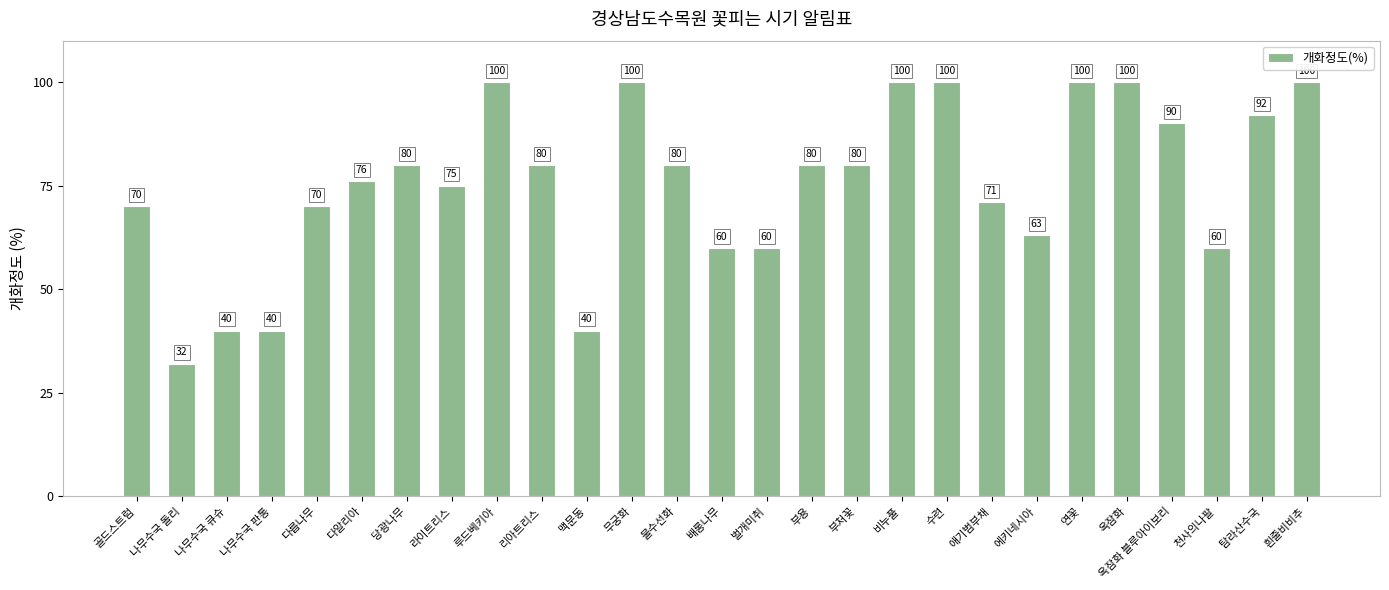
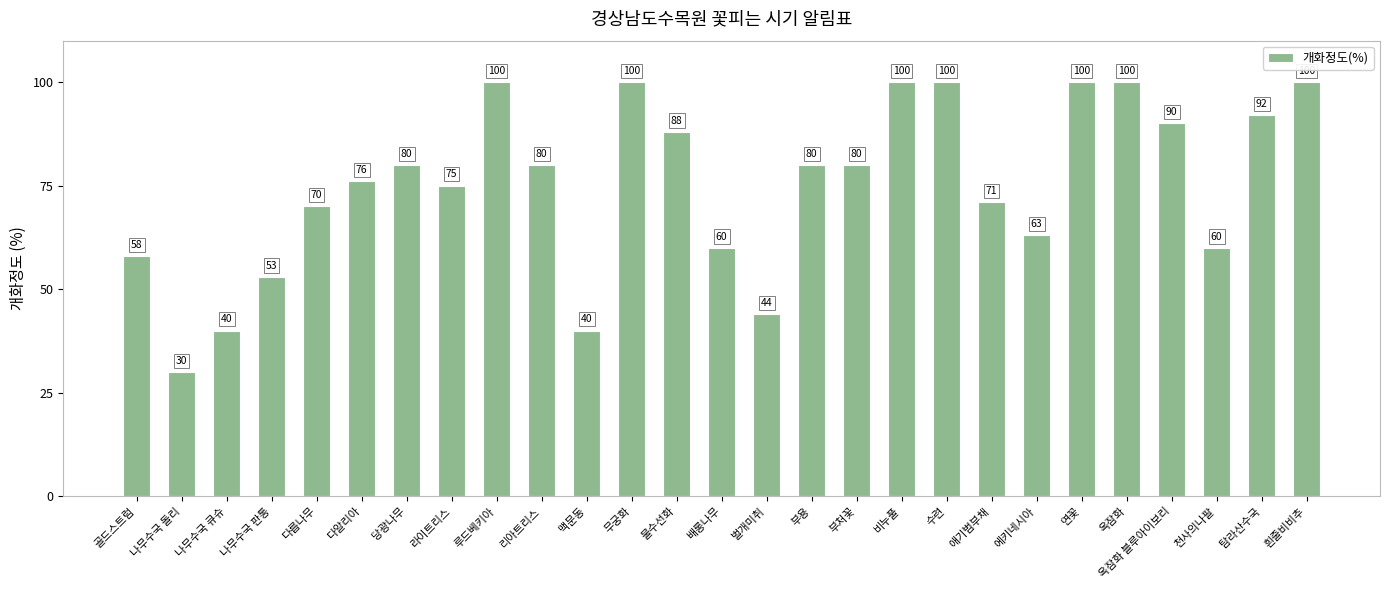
  {
-   "골드스트럼": 70,
-   "나무수국 돌리": 32,
-   "나무수국 판통": 40,
-   "물수선화": 80,
-   "벌개미취": 60
+   "골드스트럼": 58,
+   "나무수국 돌리": 30,
+   "나무수국 판통": 53,
+   "물수선화": 88,
+   "벌개미취": 44
  }
